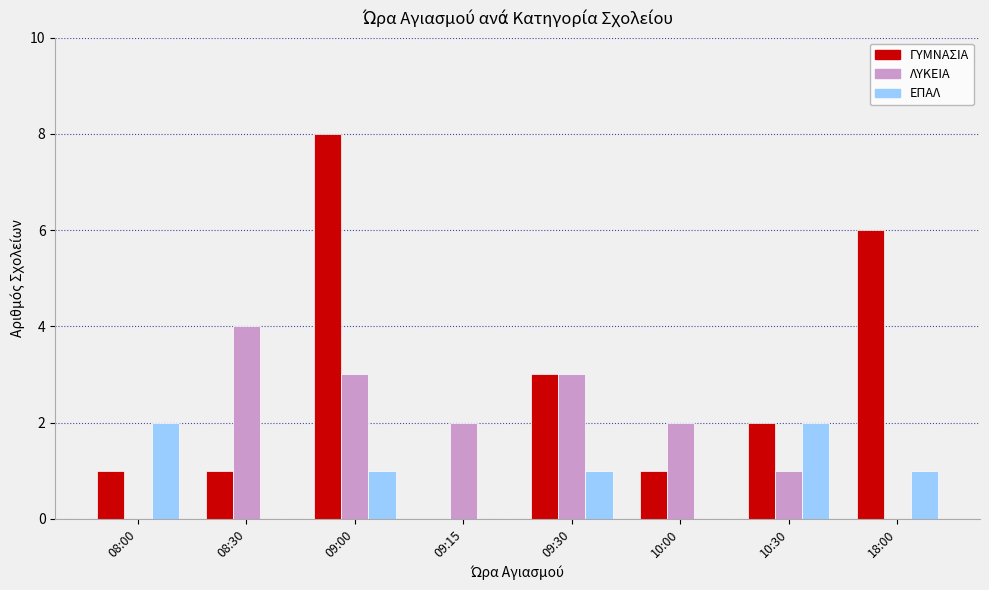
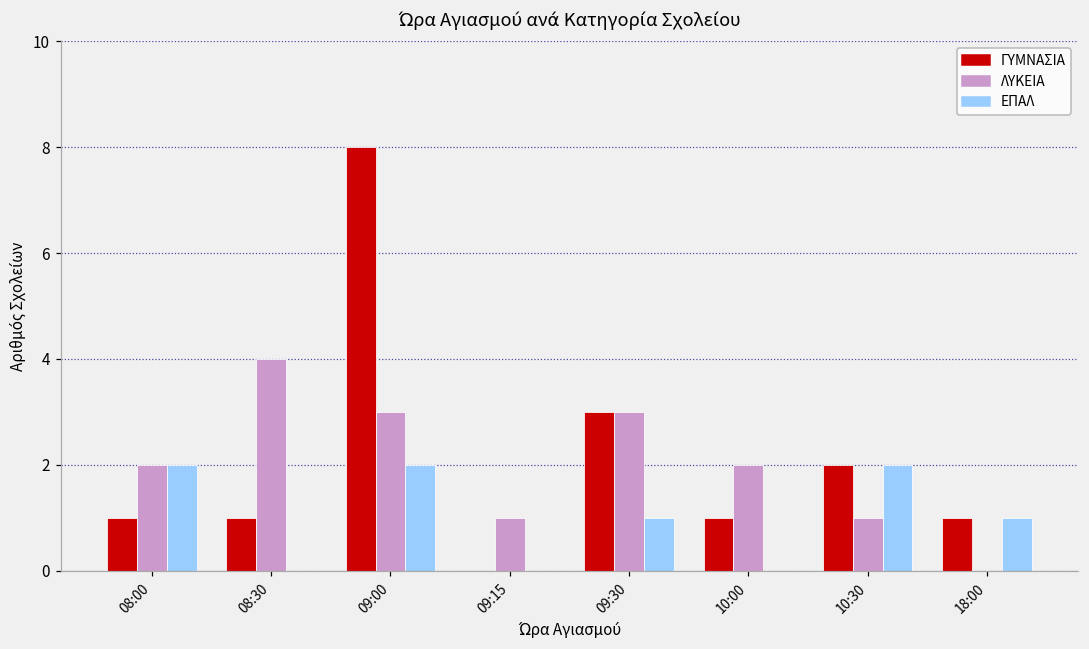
  {
    "ΓΥΜΝΑΣΙΑ": {
      "08:00": 1,
      "08:30": 1,
      "09:00": 8,
      "09:15": 0,
      "09:30": 3,
      "10:00": 1,
      "10:30": 2,
-     "18:00": 6
+     "18:00": 1
    },
    "ΛΥΚΕΙΑ": {
-     "08:00": 0,
+     "08:00": 2,
      "08:30": 4,
      "09:00": 3,
-     "09:15": 2,
+     "09:15": 1,
      "09:30": 3,
      "10:00": 2,
      "10:30": 1,
      "18:00": 0
    },
    "ΕΠΑΛ": {
      "08:00": 2,
      "08:30": 0,
-     "09:00": 1,
+     "09:00": 2,
      "09:15": 0,
      "09:30": 1,
      "10:00": 0,
      "10:30": 2,
      "18:00": 1
    }
  }
